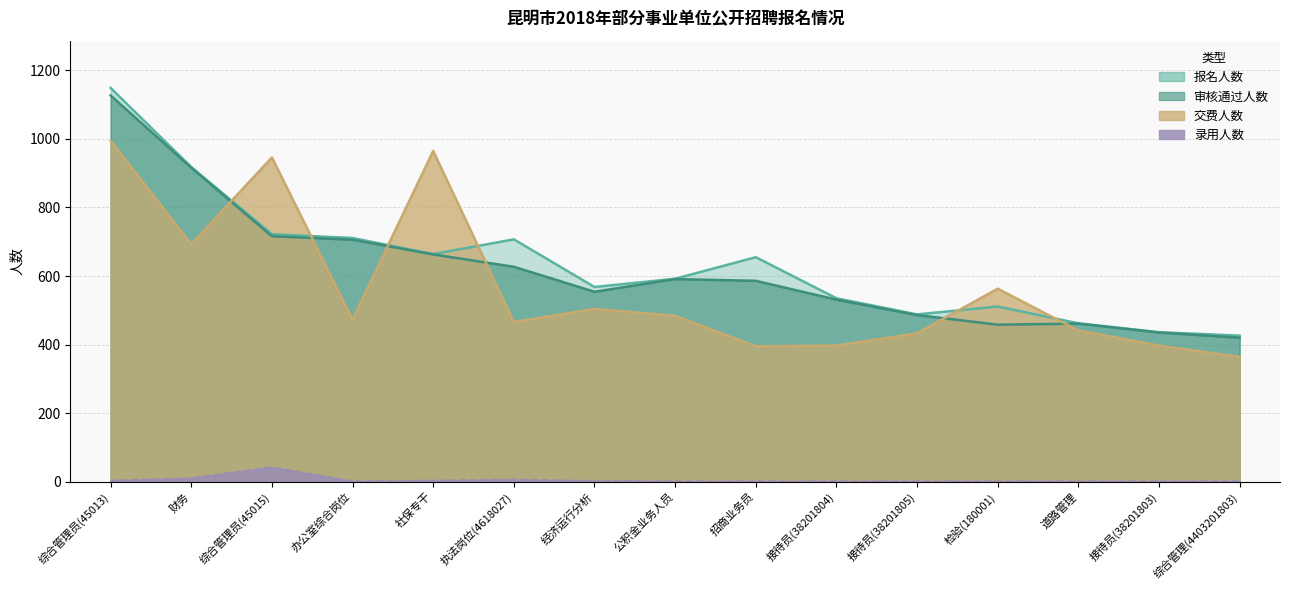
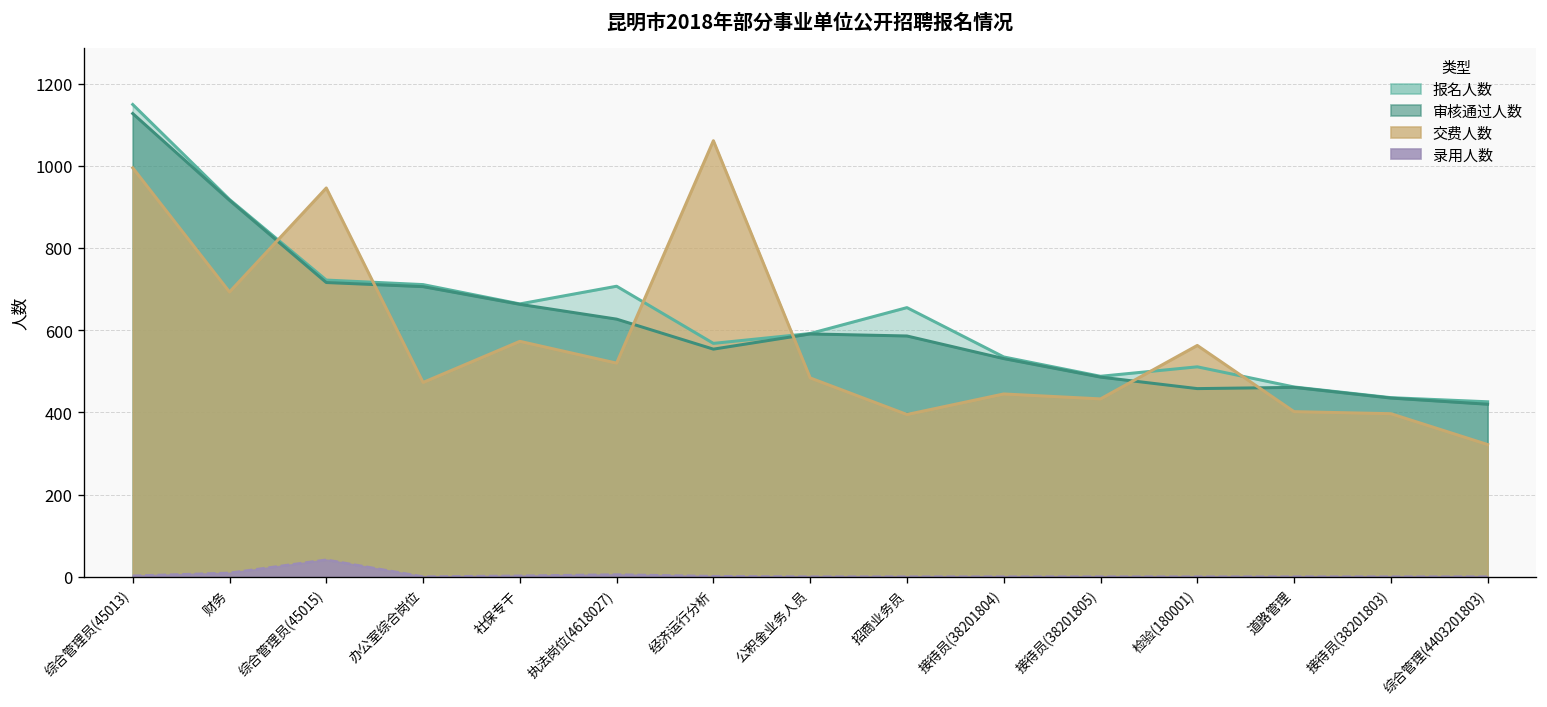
  {
    "交费人数": {
      "综合管理员(45013)": 1000,
      "财务": 690,
      "综合管理员(45015)": 950,
      "办公室综合岗位": 470,
-     "社保专干": 970,
-     "执法岗位(4618027)": 470,
-     "经济运行分析": 500,
+     "社保专干": 570,
+     "执法岗位(4618027)": 520,
+     "经济运行分析": 1060,
      "公积金业务人员": 480,
      "招商业务员": 400,
-     "接待员(38201804)": 400,
+     "接待员(38201804)": 450,
      "接待员(38201805)": 430,
      "检验(180001)": 560,
-     "道路管理": 440,
+     "道路管理": 400,
      "接待员(38201803)": 400,
-     "综合管理(4403201803)": 360
+     "综合管理(4403201803)": 320
    },
    "录用人数": {
      "综合管理员(45013)": 0,
      "财务": 10,
      "综合管理员(45015)": 40,
      "办公室综合岗位": 0,
      "社保专干": 0,
      "执法岗位(4618027)": 10,
      "经济运行分析": 0,
      "公积金业务人员": 0,
      "招商业务员": 0,
      "接待员(38201804)": 0,
      "接待员(38201805)": 0,
      "检验(180001)": 0,
      "道路管理": 0,
      "接待员(38201803)": 0,
      "综合管理(4403201803)": 0
    }
  }
